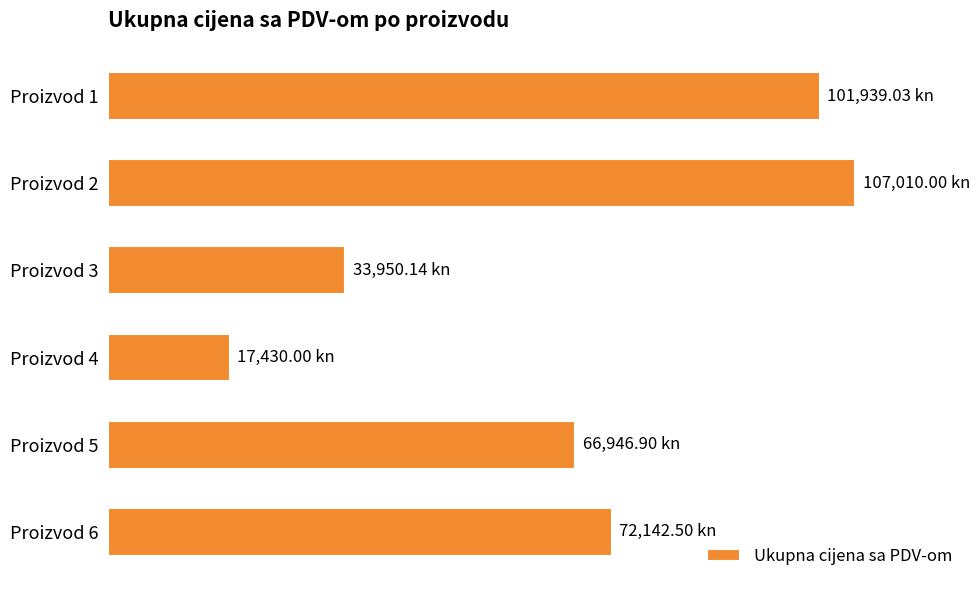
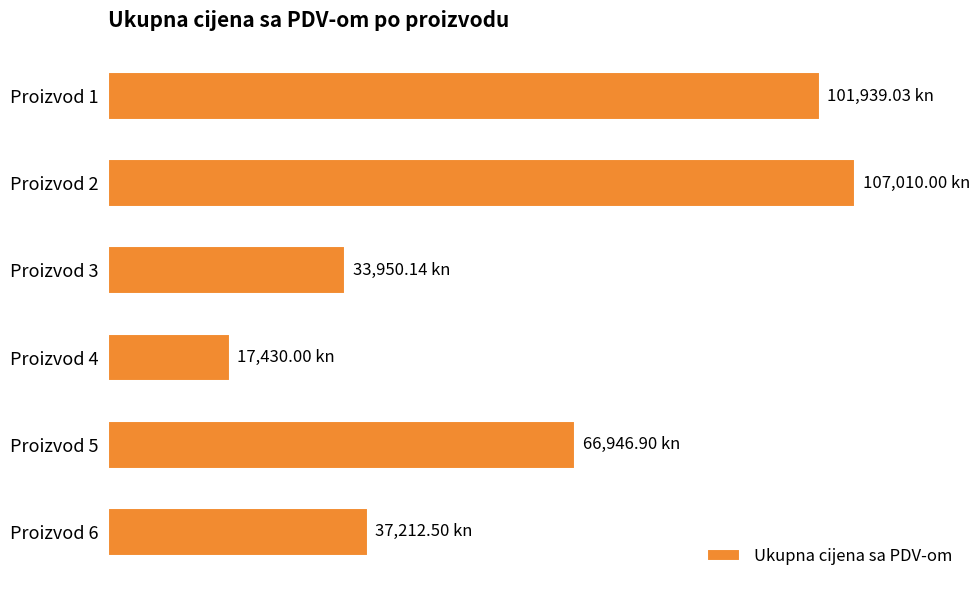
  {
    "Proizvod 1": "101,939.03",
    "Proizvod 2": "107,010.00",
    "Proizvod 3": "33,950.14",
    "Proizvod 4": "17,430.00",
    "Proizvod 5": "66,946.90",
-   "Proizvod 6": "72,142.50"
+   "Proizvod 6": "37,212.50"
  }
